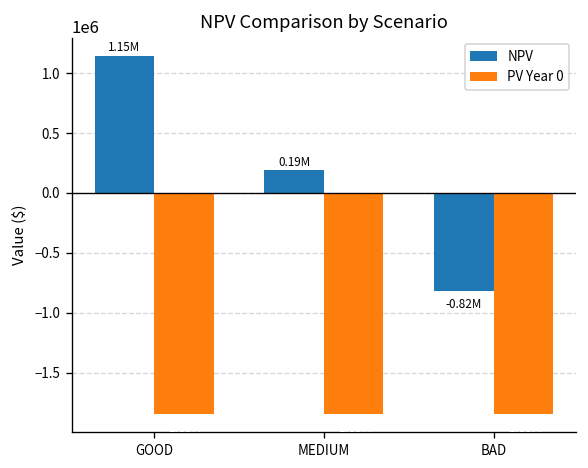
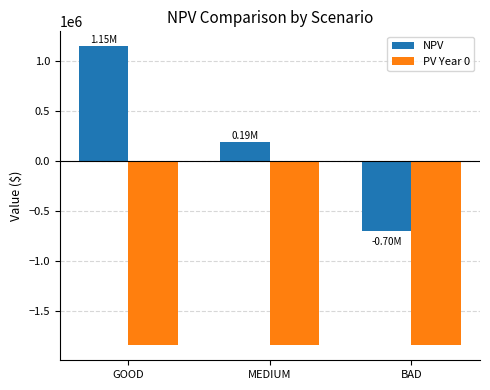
  {
    "NPV": {
      "GOOD": "1.15M",
      "MEDIUM": "0.19M",
-     "BAD": "-0.82M"
+     "BAD": "-0.70M"
    },
    "PV Year 0": {
      "GOOD": "-1800000",
      "MEDIUM": "-1800000",
      "BAD": "-1800000"
    }
  }
